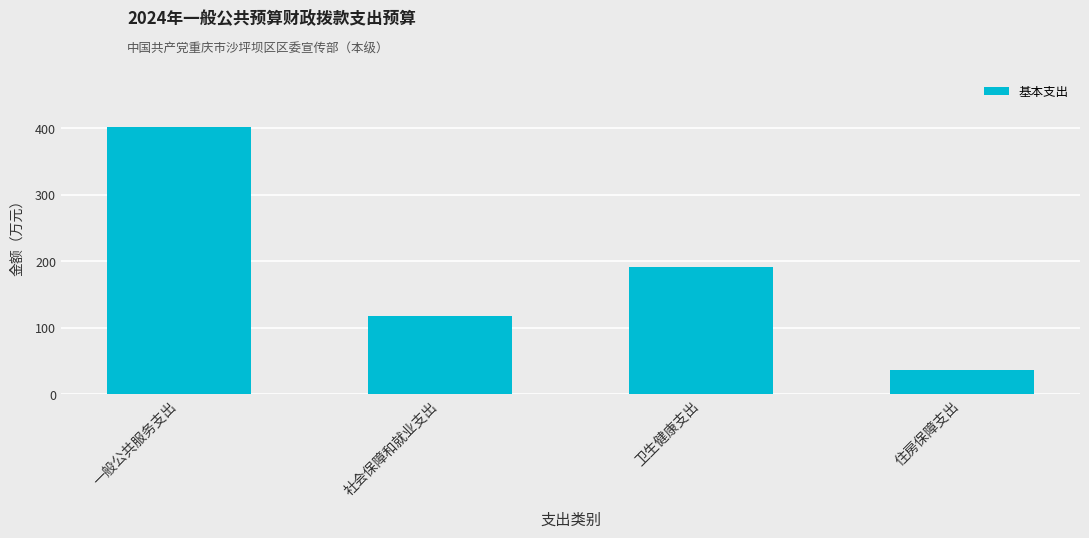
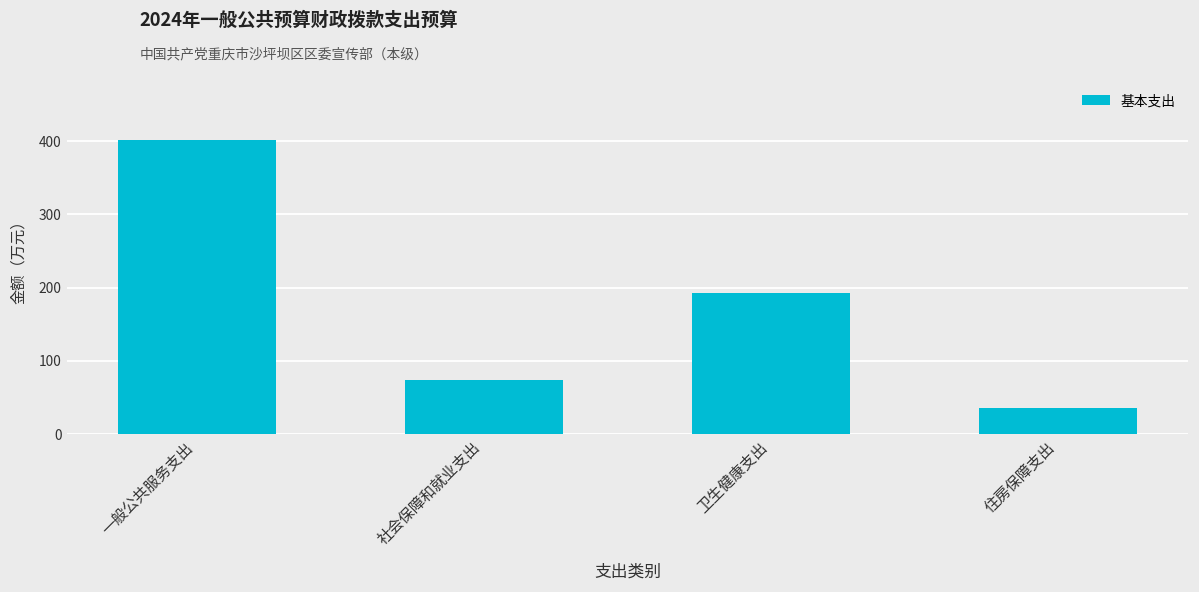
  {
    "一般公共服务支出": 400,
-   "社会保障和就业支出": 120,
+   "社会保障和就业支出": 70,
    "卫生健康支出": 190,
    "住房保障支出": 40
  }
